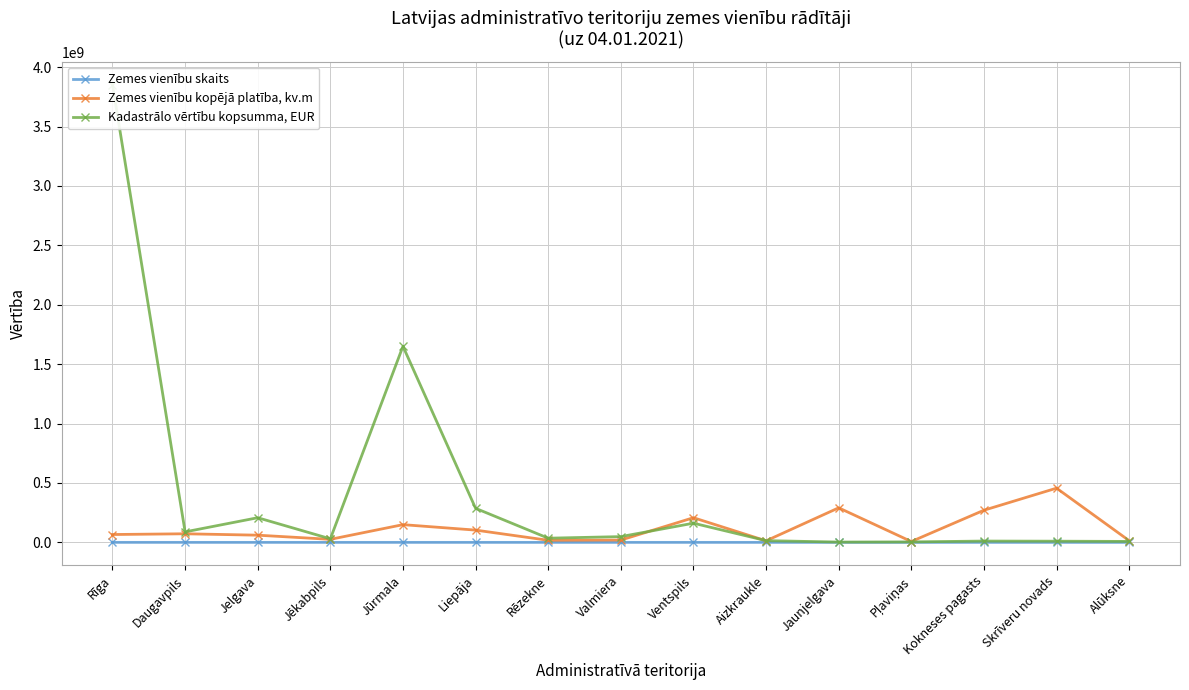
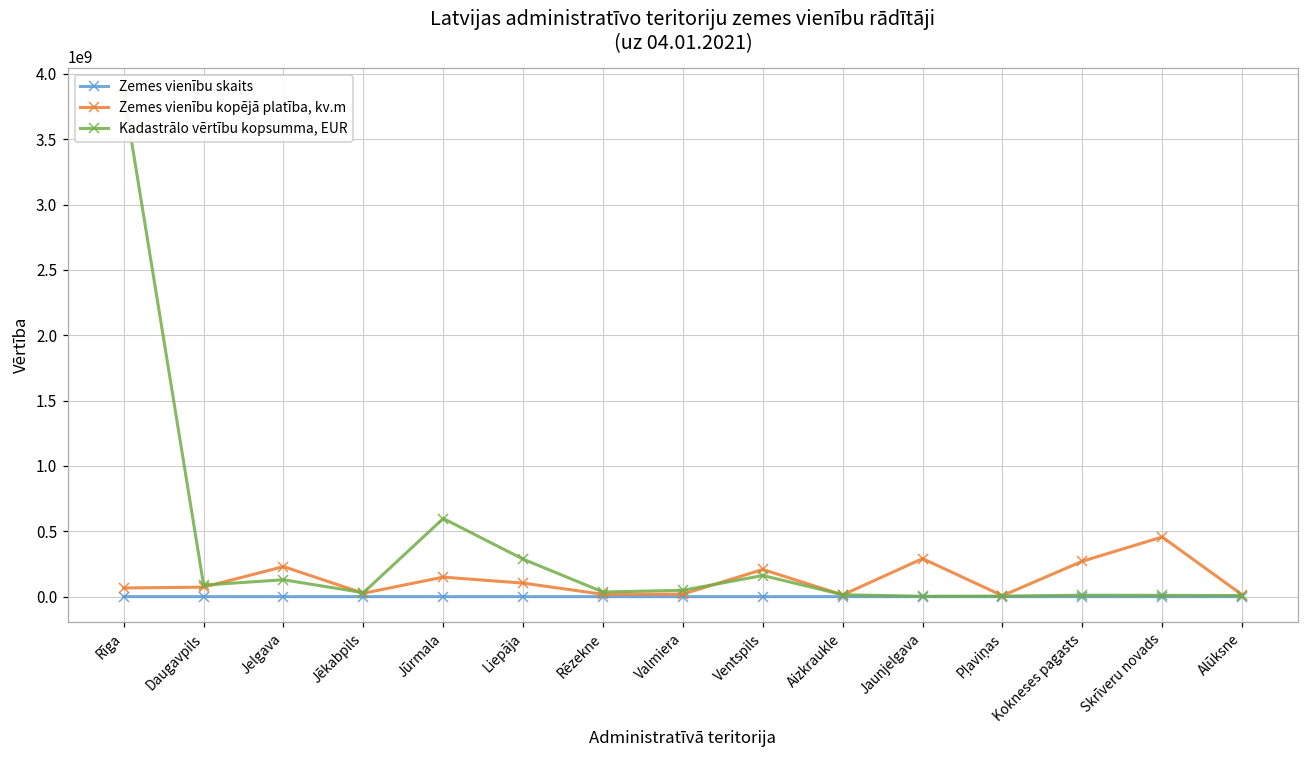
  {
    "Zemes vienību skaits": {
      "Rīga": 0,
      "Daugavpils": 0,
      "Jelgava": 0,
      "Jēkabpils": 0,
      "Jūrmala": 0,
      "Liepāja": 0,
      "Ventspils": 0
    },
    "Zemes vienību kopējā platība, kv.m": {
      "Rīga": 70000000,
-     "Jelgava": 60000000,
+     "Jelgava": 230000000,
      "Jūrmala": 150000000,
      "Liepāja": 100000000,
      "Ventspils": 210000000,
      "Jaunjelgava": 290000000,
      "Kokneses pagasts": 270000000,
      "Skrīveru novads": 460000000
    },
    "Kadastrālo vērtību kopsumma, EUR": {
-     "Jelgava": 210000000,
-     "Jūrmala": 1650000000,
+     "Jelgava": 130000000,
+     "Jūrmala": 600000000,
      "Liepāja": 290000000,
      "Valmiera": 50000000,
      "Ventspils": 160000000
    }
  }
